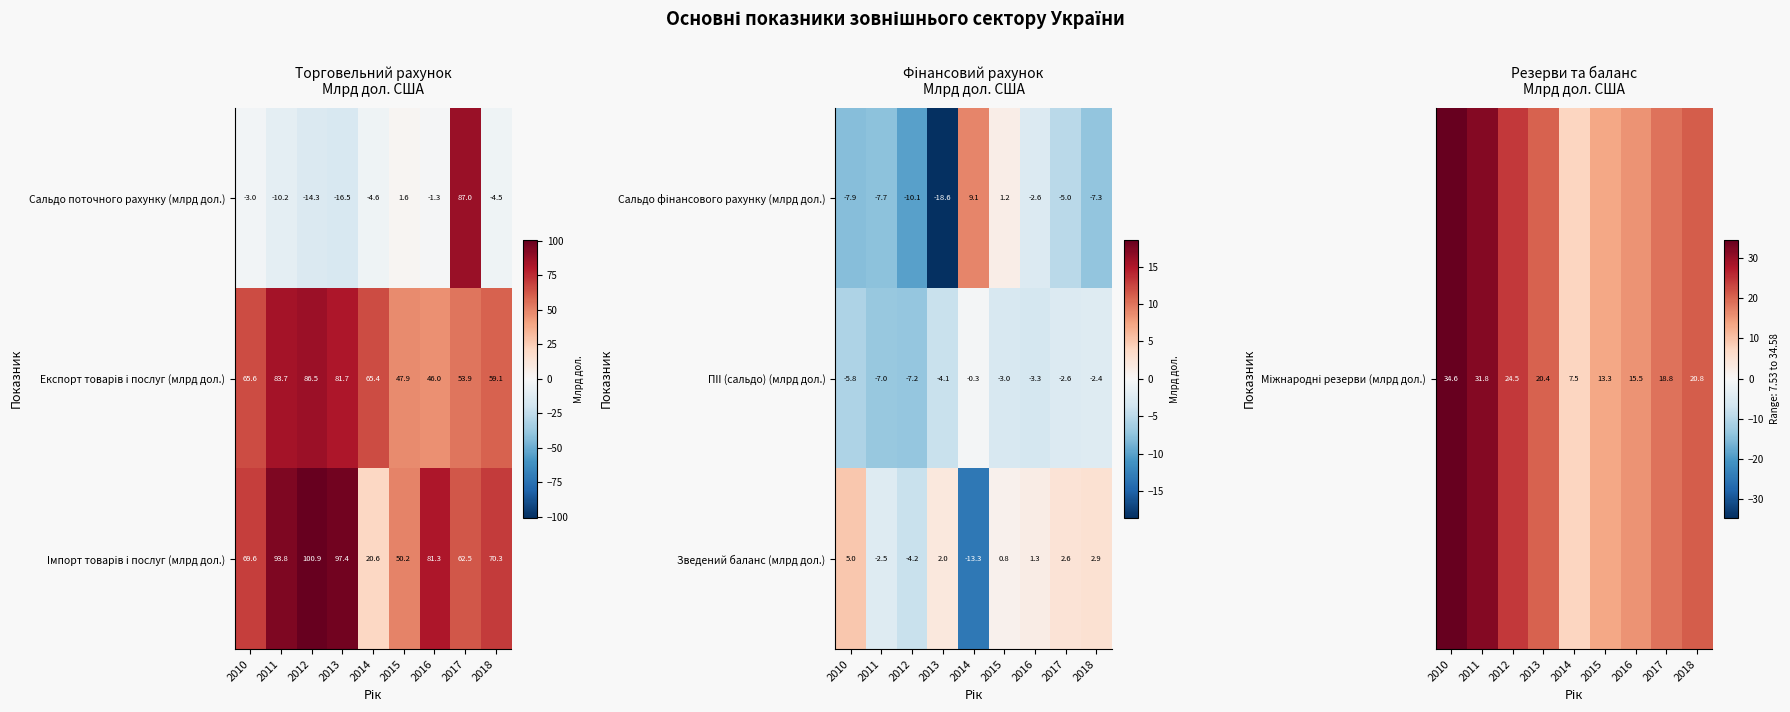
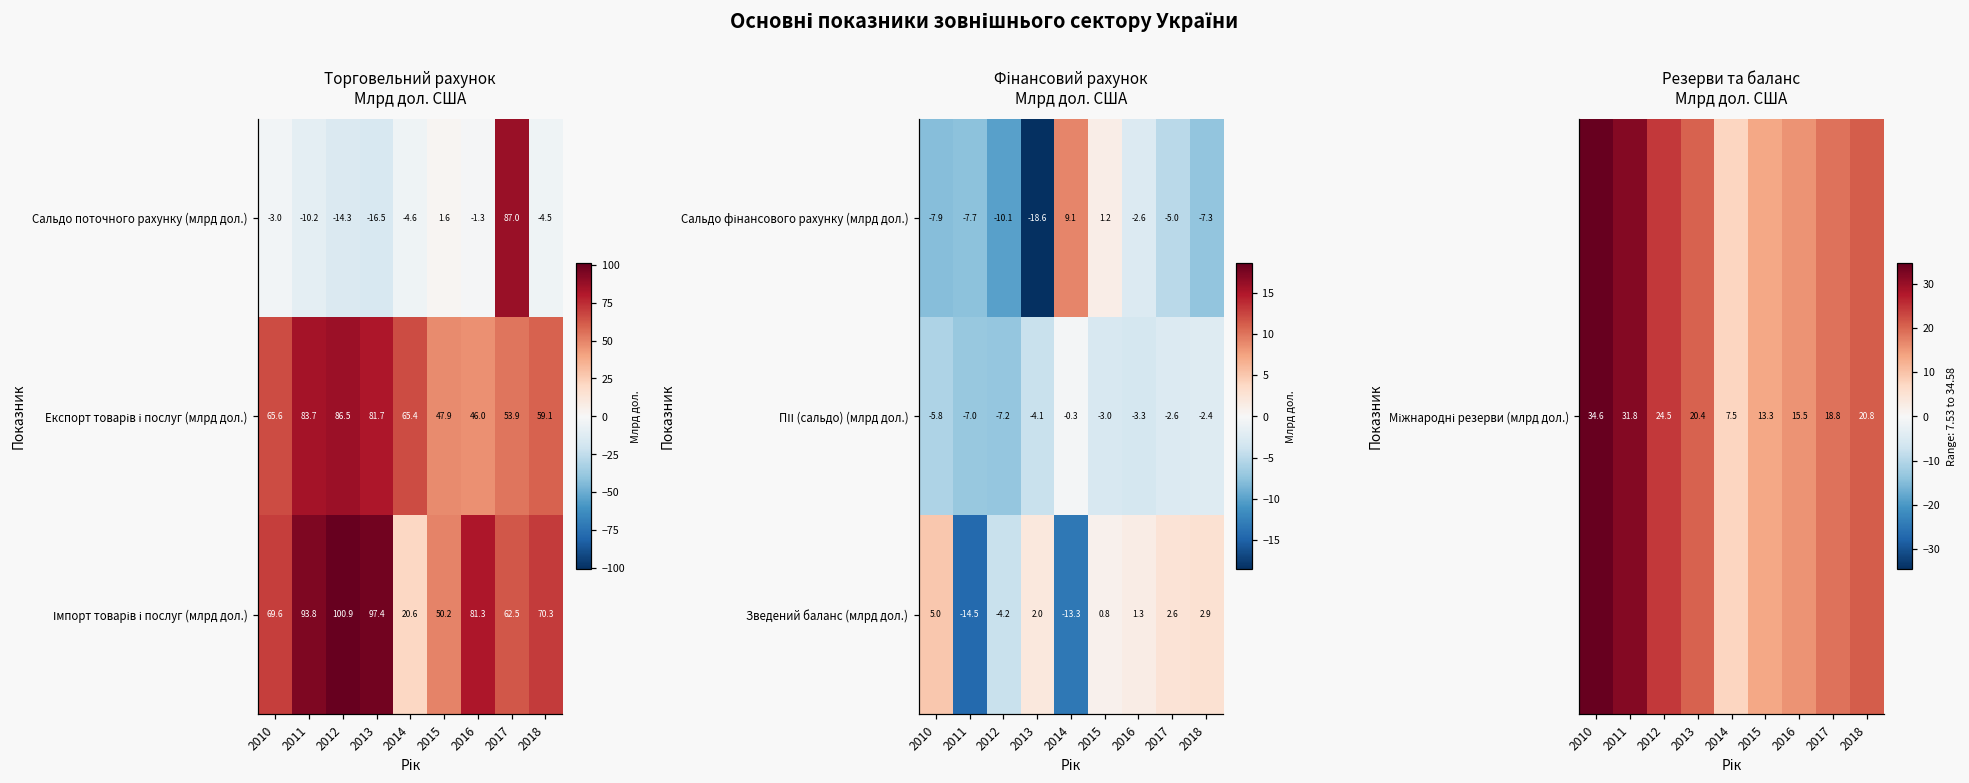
  {
    "Торговельний рахунок Млрд дол. США": {
      "Сальдо поточного рахунку (млрд дол.)": {
        "2010": -3.0,
        "2011": -10.2,
        "2012": -14.3,
        "2013": -16.5,
        "2014": -4.6,
        "2015": 1.6,
        "2016": -1.3,
        "2017": 87.0,
        "2018": -4.5
      },
      "Експорт товарів і послуг (млрд дол.)": {
        "2010": 65.6,
        "2011": 83.7,
        "2012": 86.5,
        "2013": 81.7,
        "2014": 65.4,
        "2015": 47.9,
        "2016": 46.0,
        "2017": 53.9,
        "2018": 59.1
      },
      "Імпорт товарів і послуг (млрд дол.)": {
        "2010": 69.6,
        "2011": 93.8,
        "2012": 100.9,
        "2013": 97.4,
        "2014": 20.6,
        "2015": 50.2,
        "2016": 81.3,
        "2017": 62.5,
        "2018": 70.3
      }
    },
    "Фінансовий рахунок Млрд дол. США": {
      "Сальдо фінансового рахунку (млрд дол.)": {
        "2010": -7.9,
        "2011": -7.7,
        "2012": -10.1,
        "2013": -18.6,
        "2014": 9.1,
        "2015": 1.2,
        "2016": -2.6,
        "2017": -5.0,
        "2018": -7.3
      },
      "ПІІ (сальдо) (млрд дол.)": {
        "2010": -5.8,
        "2011": -7.0,
        "2012": -7.2,
        "2013": -4.1,
        "2014": -0.3,
        "2015": -3.0,
        "2016": -3.3,
        "2017": -2.6,
        "2018": -2.4
      },
      "Зведений баланс (млрд дол.)": {
        "2010": 5.0,
-       "2011": -2.5,
+       "2011": -14.5,
        "2012": -4.2,
        "2013": 2.0,
        "2014": -13.3,
        "2015": 0.8,
        "2016": 1.3,
        "2017": 2.6,
        "2018": 2.9
      }
    },
    "Резерви та баланс Млрд дол. США": {
      "Міжнародні резерви (млрд дол.)": {
        "2010": 34.6,
        "2011": 31.8,
        "2012": 24.5,
        "2013": 20.4,
        "2014": 7.5,
        "2015": 13.3,
        "2016": 15.5,
        "2017": 18.8,
        "2018": 20.8
      }
    }
  }
